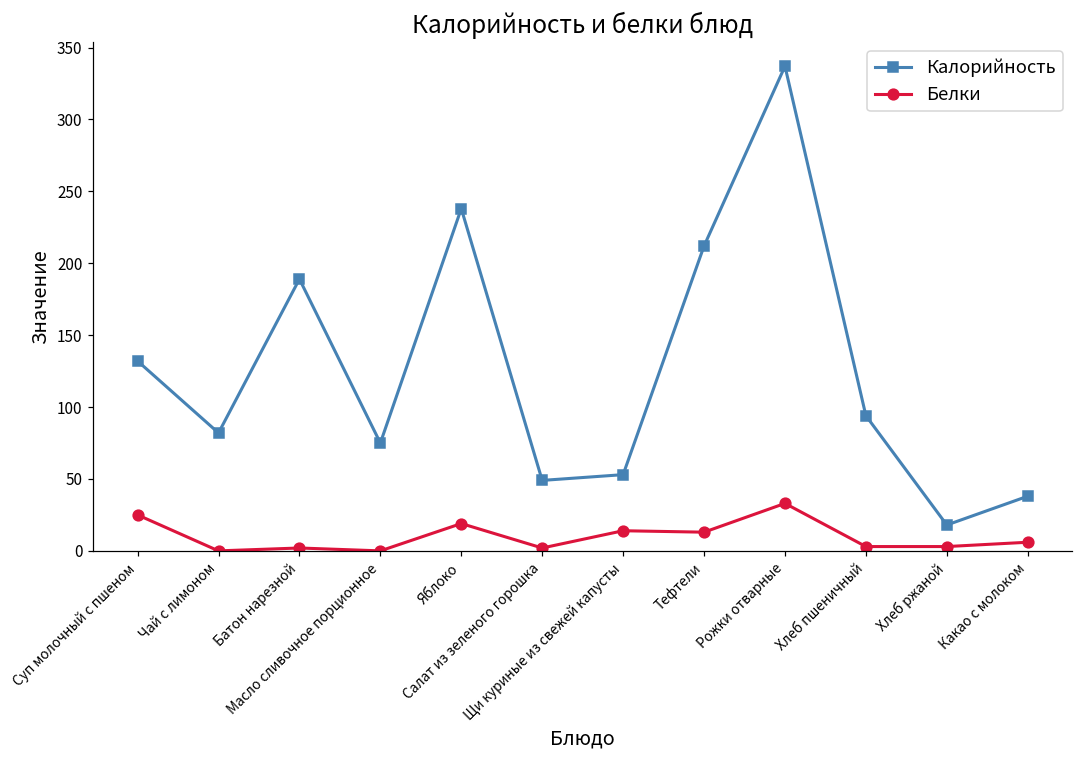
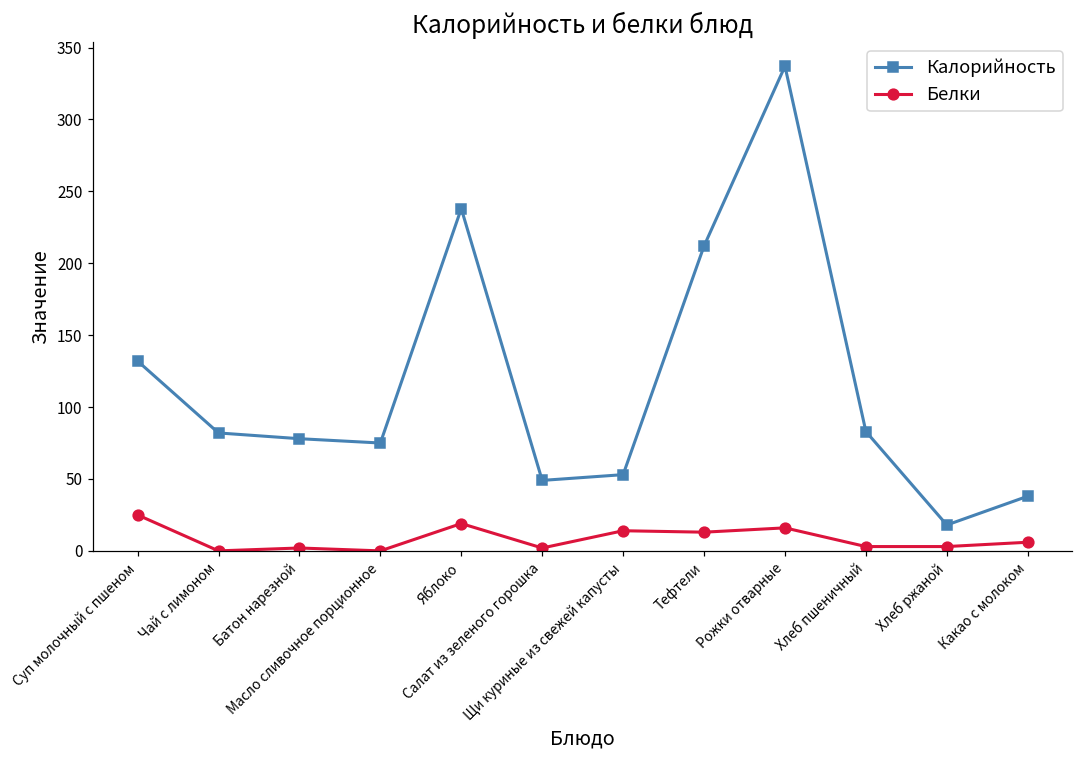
  {
    "Калорийность": {
      "Суп молочный с пшеном": 132,
      "Чай с лимоном": 82,
-     "Батон нарезной": 189,
+     "Батон нарезной": 78,
      "Масло сливочное порционное": 75,
      "Яблоко": 238,
      "Салат из зеленого горошка": 49,
      "Щи куриные из свежей капусты": 53,
      "Тефтели": 212,
      "Рожки отварные": 337,
-     "Хлеб пшеничный": 94,
+     "Хлеб пшеничный": 83,
      "Хлеб ржаной": 18,
      "Какао с молоком": 38
    },
    "Белки": {
      "Суп молочный с пшеном": 25,
      "Чай с лимоном": 0,
      "Батон нарезной": 2,
      "Масло сливочное порционное": 0,
      "Яблоко": 19,
      "Салат из зеленого горошка": 2,
      "Щи куриные из свежей капусты": 14,
      "Тефтели": 13,
-     "Рожки отварные": 33,
+     "Рожки отварные": 16,
      "Хлеб пшеничный": 3,
      "Хлеб ржаной": 3,
      "Какао с молоком": 6
    }
  }
